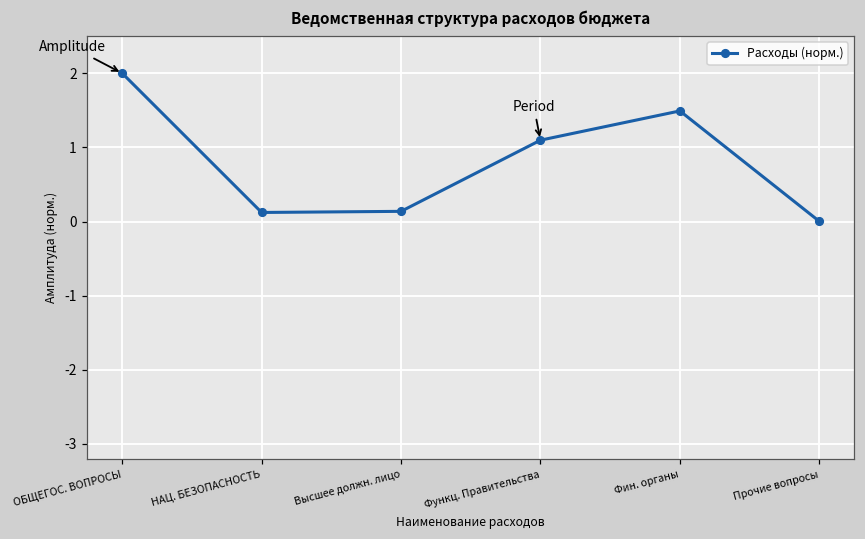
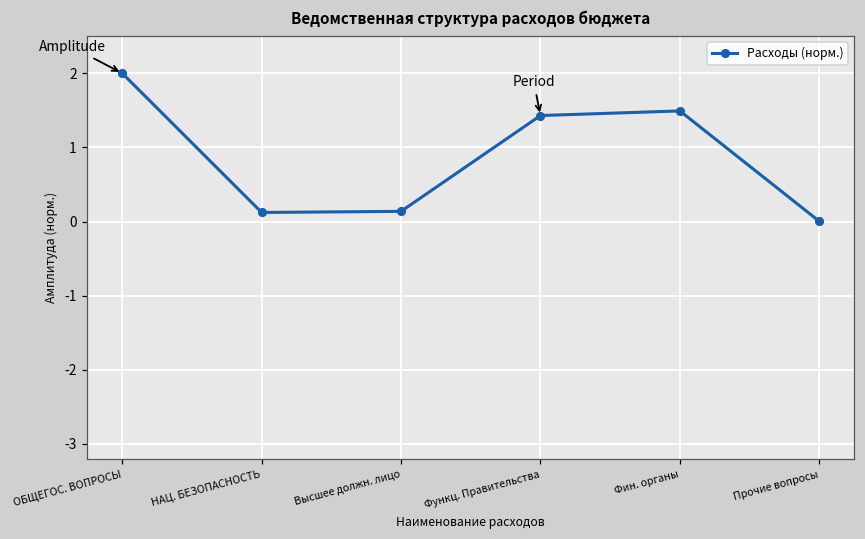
  {
    "ОБЩЕГОС. ВОПРОСЫ": 2.0,
    "НАЦ. БЕЗОПАСНОСТЬ": 0.1,
    "Высшее должн. лицо": 0.1,
-   "Функц. Правительства": 1.1,
+   "Функц. Правительства": 1.4,
    "Фин. органы": 1.5,
    "Прочие вопросы": 0.0
  }
